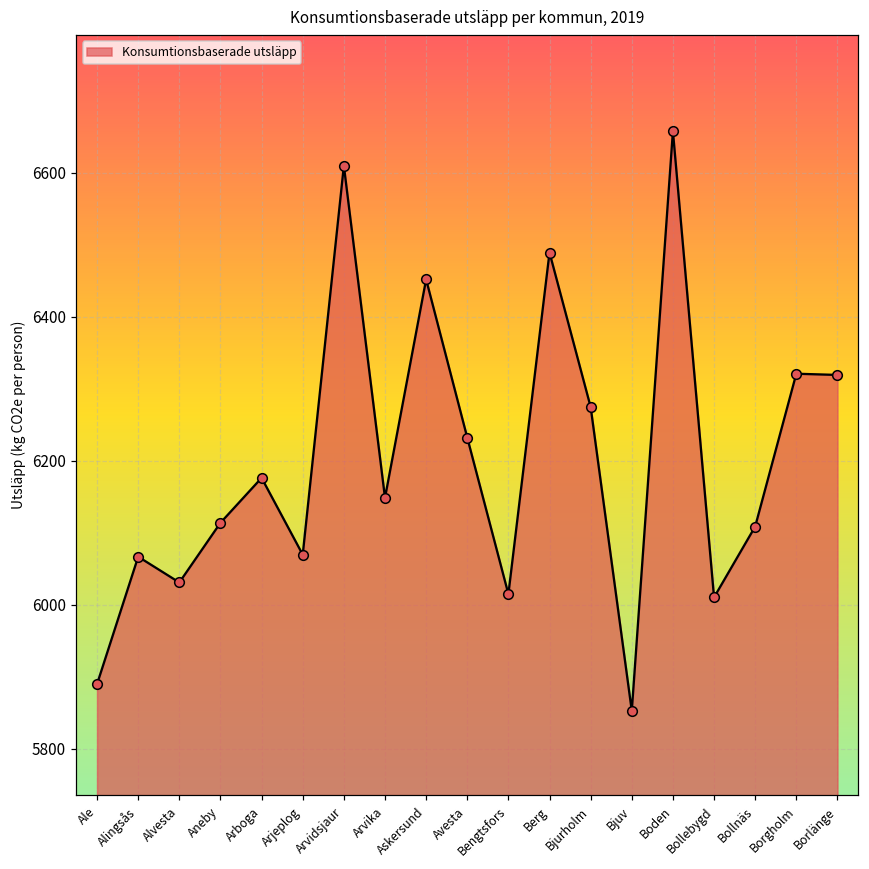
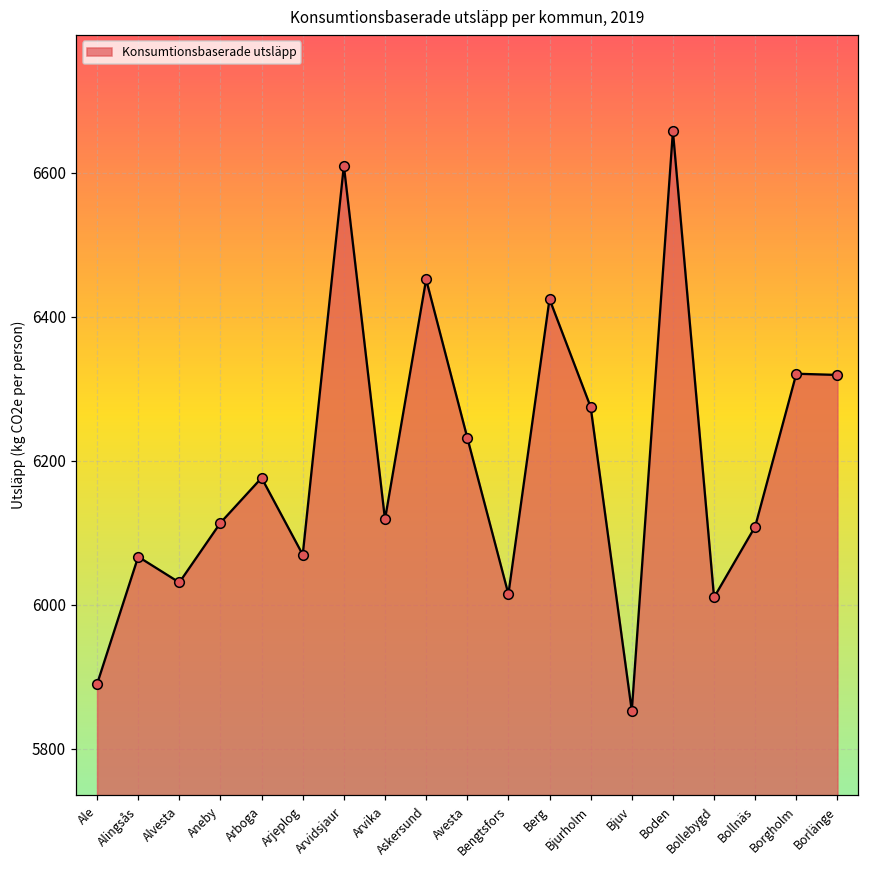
  {
    "Ale": 5890,
    "Alingsås": 6070,
    "Alvesta": 6030,
    "Aneby": 6110,
    "Arboga": 6180,
    "Arjeplog": 6070,
    "Arvidsjaur": 6610,
-   "Arvika": 6150,
+   "Arvika": 6120,
    "Askersund": 6450,
    "Avesta": 6230,
    "Bengtsfors": 6010,
-   "Berg": 6490,
+   "Berg": 6420,
    "Bjurholm": 6270,
    "Bjuv": 5850,
    "Boden": 6660,
    "Bollebygd": 6010,
    "Bollnäs": 6110,
    "Borgholm": 6320,
    "Borlänge": 6320
  }
